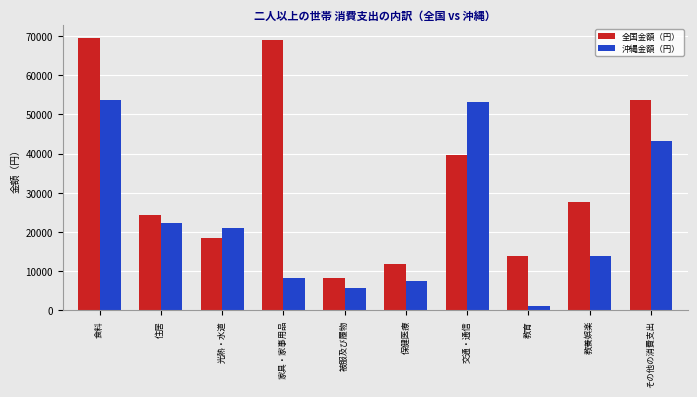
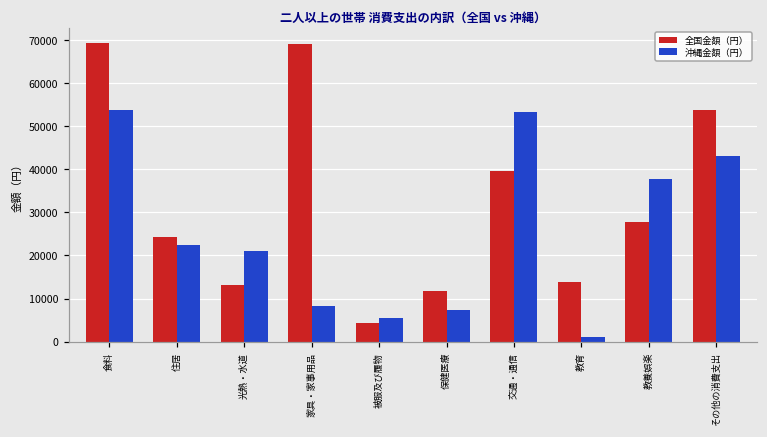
  {
    "全国金額（円）": {
      "食料": 69000,
      "住居": 24000,
-     "光熱・水道": 18000,
+     "光熱・水道": 13000,
      "家具・家事用品": 69000,
-     "被服及び履物": 8000,
+     "被服及び履物": 4000,
      "保健医療": 12000,
      "交通・通信": 40000,
      "教育": 14000,
      "教養娯楽": 28000,
      "その他の消費支出": 54000
    },
    "沖縄金額（円）": {
      "食料": 54000,
      "住居": 22000,
      "光熱・水道": 21000,
      "家具・家事用品": 8000,
      "被服及び履物": 6000,
      "保健医療": 7000,
      "交通・通信": 53000,
      "教育": 1000,
-     "教養娯楽": 14000,
+     "教養娯楽": 38000,
      "その他の消費支出": 43000
    }
  }
